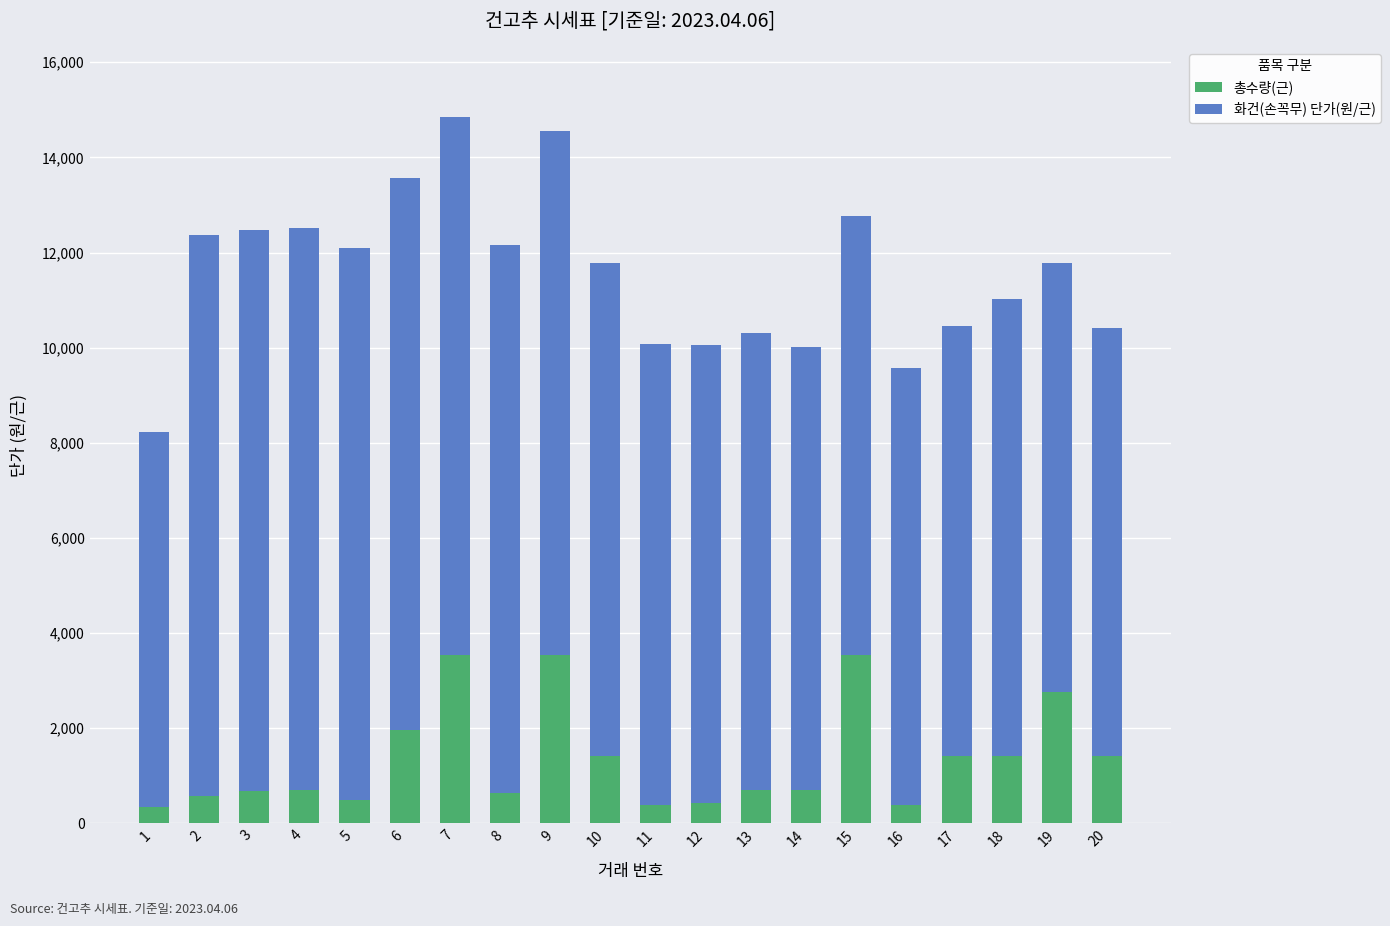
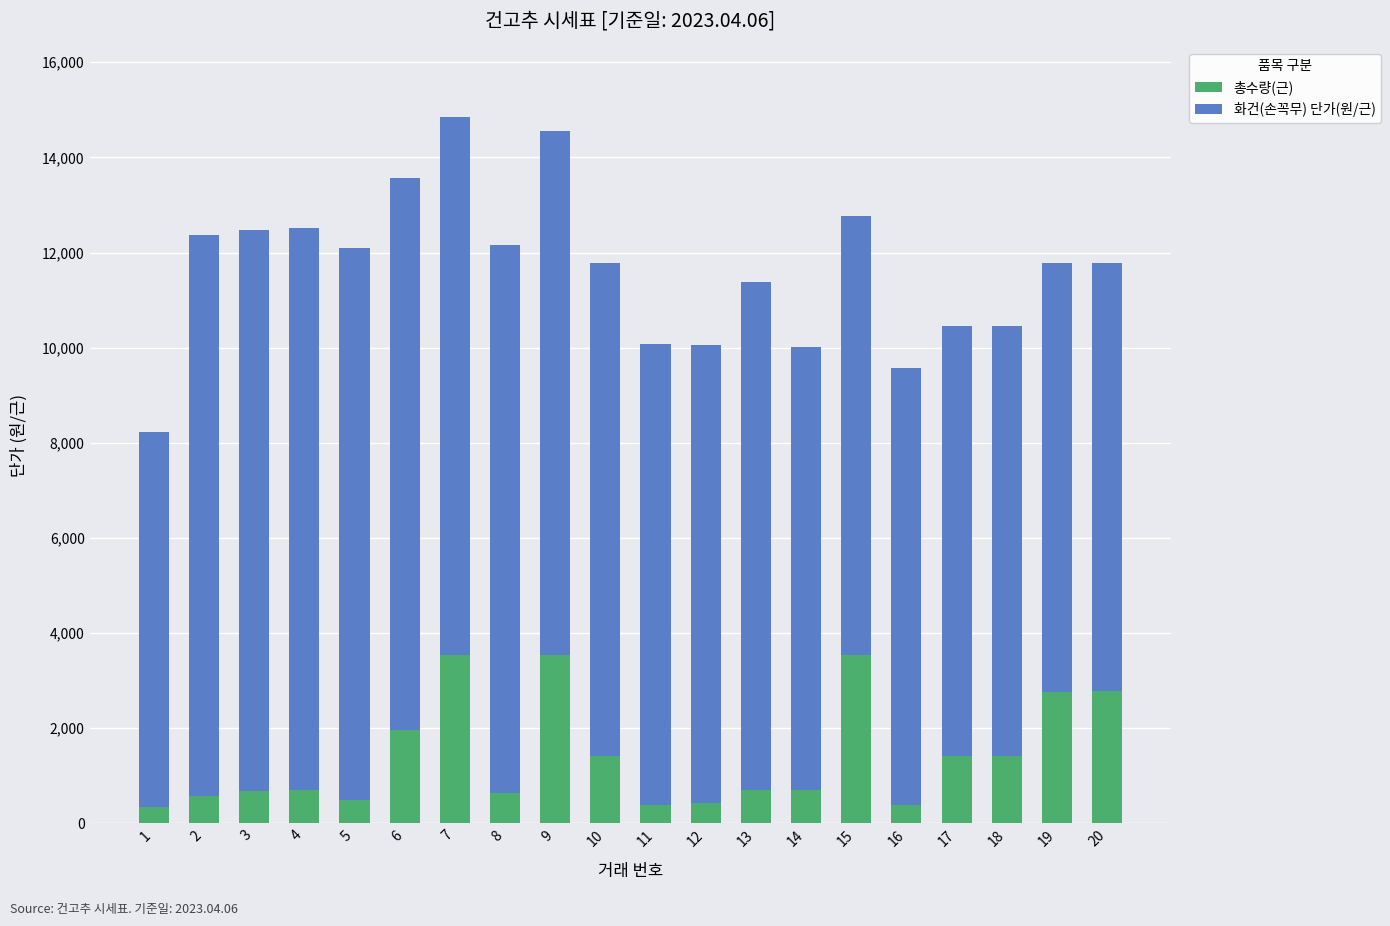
  {
    "총수량(근)": {
      "1": "400",
      "2": "600",
      "3": "700",
      "4": "700",
      "5": "500",
      "6": "2,000",
      "7": "3,500",
      "8": "600",
      "9": "3,500",
      "10": "1,400",
      "11": "400",
      "12": "400",
      "13": "700",
      "14": "700",
      "15": "3,500",
      "16": "400",
      "17": "1,400",
      "18": "1,400",
      "19": "2,800",
-     "20": "1,400"
+     "20": "2,800"
    },
    "화건(손꼭무) 단가(원/근)": {
      "1": "7,900",
      "2": "11,800",
      "3": "11,800",
      "4": "11,800",
      "5": "11,600",
      "6": "11,600",
      "7": "11,300",
      "8": "11,500",
      "9": "11,000",
      "10": "10,400",
      "11": "9,700",
      "12": "9,600",
-     "13": "9,600",
+     "13": "10,700",
      "14": "9,300",
      "15": "9,200",
      "16": "9,200",
      "17": "9,000",
-     "18": "9,600",
+     "18": "9,000",
      "19": "9,000",
      "20": "9,000"
    }
  }
